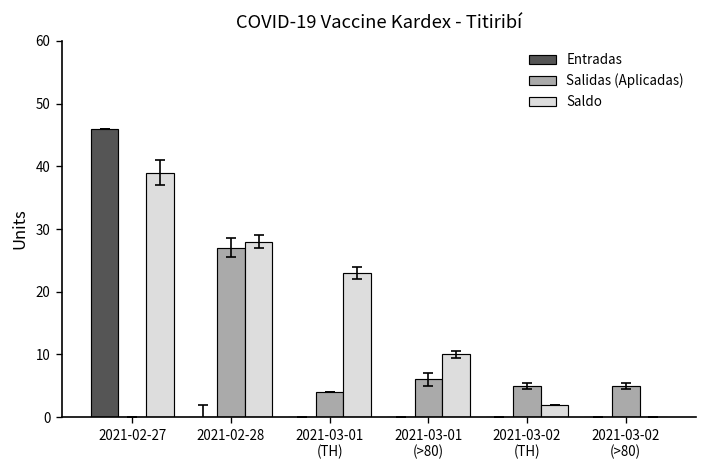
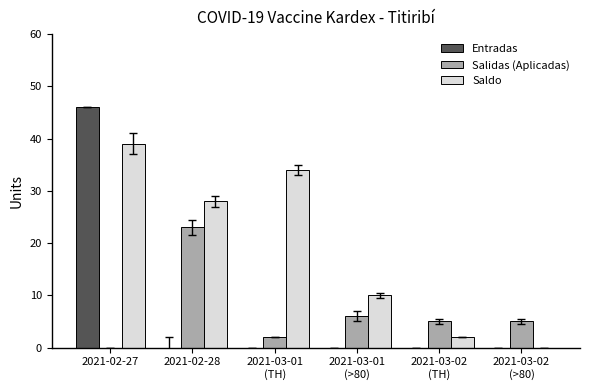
  {
    "Entradas": {
      "2021-02-27": 46,
      "2021-02-28": 0,
      "2021-03-01 (TH)": 0,
      "2021-03-01 (>80)": 0,
      "2021-03-02 (TH)": 0,
      "2021-03-02 (>80)": 0
    },
    "Salidas (Aplicadas)": {
      "2021-02-27": 0,
-     "2021-02-28": 27,
-     "2021-03-01 (TH)": 4,
+     "2021-02-28": 23,
+     "2021-03-01 (TH)": 2,
      "2021-03-01 (>80)": 6,
      "2021-03-02 (TH)": 5,
      "2021-03-02 (>80)": 5
    },
    "Saldo": {
      "2021-02-27": 39,
      "2021-02-28": 28,
-     "2021-03-01 (TH)": 23,
+     "2021-03-01 (TH)": 34,
      "2021-03-01 (>80)": 10,
      "2021-03-02 (TH)": 2,
      "2021-03-02 (>80)": 0
    }
  }
